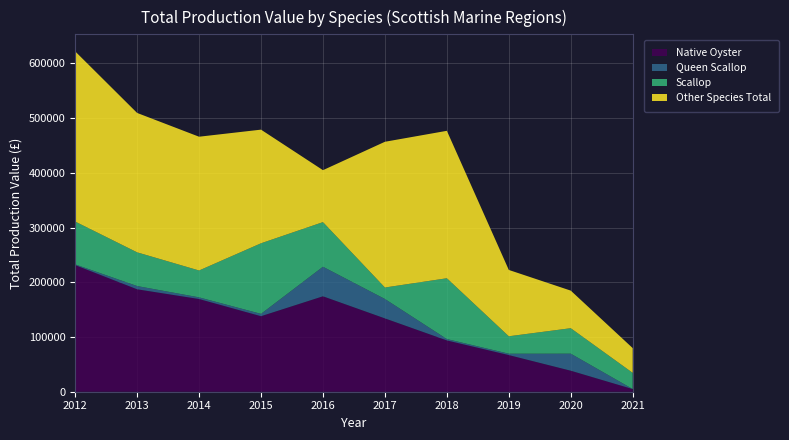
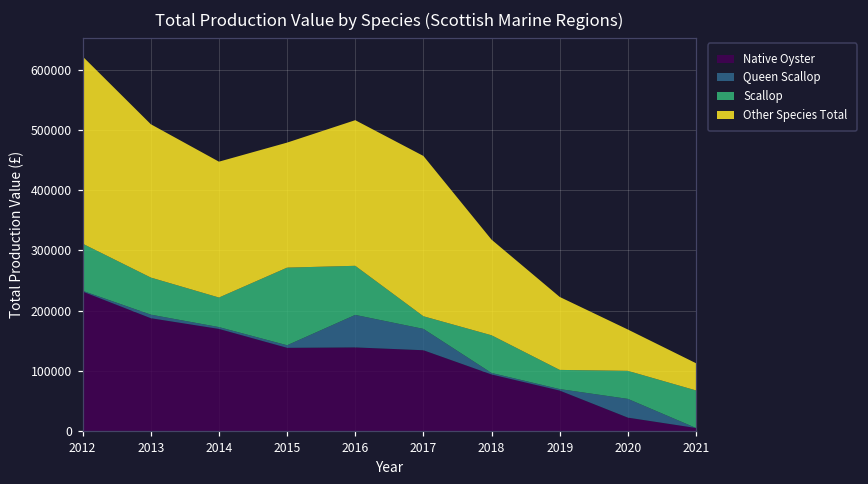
  {
    "Native Oyster": {
      "2013": 190000,
-     "2016": 170000,
+     "2016": 140000,
      "2017": 130000,
-     "2020": 40000
+     "2020": 20000
    },
    "Queen Scallop": {
      "2013": 10000,
      "2016": 50000,
      "2017": 40000,
      "2020": 30000
    },
    "Scallop": {
      "2012": 80000,
      "2013": 60000,
      "2014": 50000,
      "2015": 130000,
      "2016": 80000,
      "2017": 20000,
-     "2018": 110000,
+     "2018": 60000,
      "2019": 30000,
      "2020": 50000,
-     "2021": 30000
+     "2021": 60000
    },
    "Other Species Total": {
      "2012": 310000,
      "2013": 250000,
-     "2014": 240000,
+     "2014": 230000,
      "2015": 210000,
-     "2016": 90000,
+     "2016": 240000,
      "2017": 270000,
-     "2018": 270000,
+     "2018": 160000,
      "2019": 120000,
      "2020": 70000,
      "2021": 50000
    }
  }
